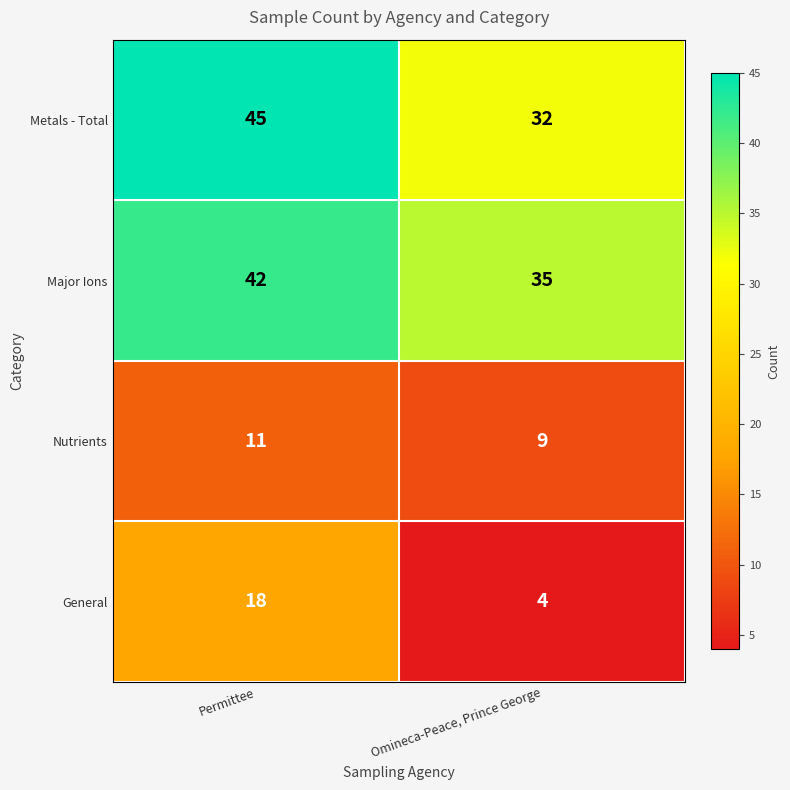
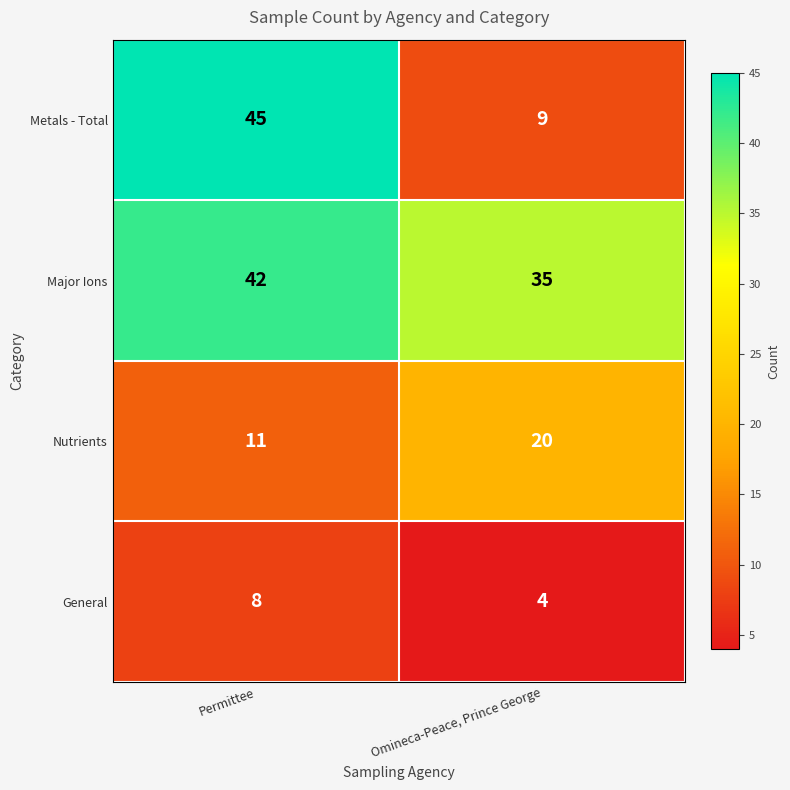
  {
    "Metals - Total": {
      "Permittee": 45,
-     "Omineca-Peace, Prince George": 32
+     "Omineca-Peace, Prince George": 9
    },
    "Major Ions": {
      "Permittee": 42,
      "Omineca-Peace, Prince George": 35
    },
    "Nutrients": {
      "Permittee": 11,
-     "Omineca-Peace, Prince George": 9
+     "Omineca-Peace, Prince George": 20
    },
    "General": {
-     "Permittee": 18,
+     "Permittee": 8,
      "Omineca-Peace, Prince George": 4
    }
  }
